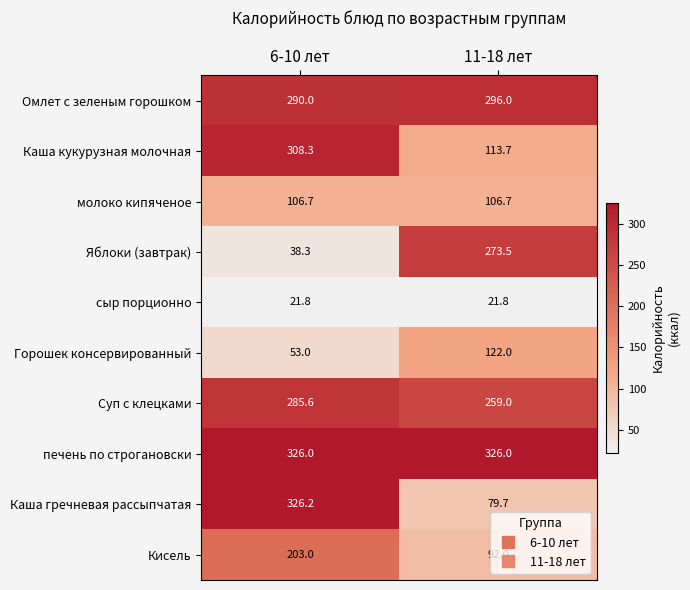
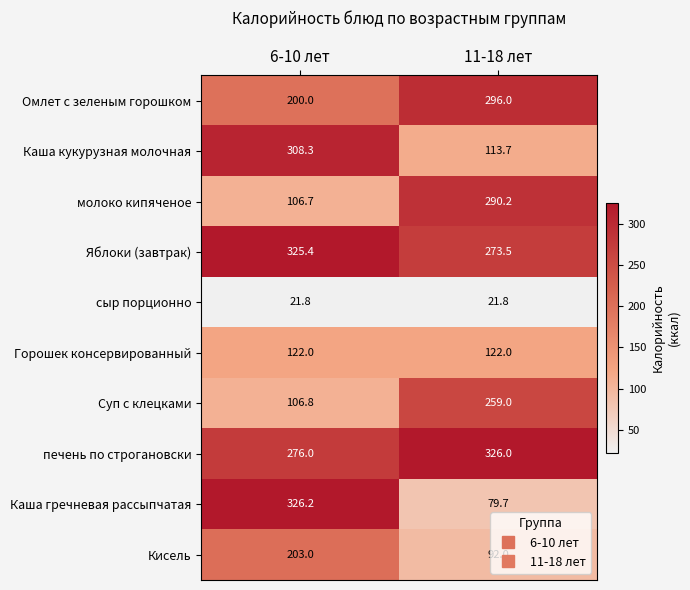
  {
    "Омлет с зеленым горошком": {
-     "6-10 лет": 290.0,
+     "6-10 лет": 200.0,
      "11-18 лет": 296.0
    },
    "Каша кукурузная молочная": {
      "6-10 лет": 308.3,
      "11-18 лет": 113.7
    },
    "молоко кипяченое": {
      "6-10 лет": 106.7,
-     "11-18 лет": 106.7
+     "11-18 лет": 290.2
    },
    "Яблоки (завтрак)": {
-     "6-10 лет": 38.3,
+     "6-10 лет": 325.4,
      "11-18 лет": 273.5
    },
    "сыр порционно": {
      "6-10 лет": 21.8,
      "11-18 лет": 21.8
    },
    "Горошек консервированный": {
-     "6-10 лет": 53.0,
+     "6-10 лет": 122.0,
      "11-18 лет": 122.0
    },
    "Суп с клецками": {
-     "6-10 лет": 285.6,
+     "6-10 лет": 106.8,
      "11-18 лет": 259.0
    },
    "печень по строгановски": {
-     "6-10 лет": 326.0,
+     "6-10 лет": 276.0,
      "11-18 лет": 326.0
    },
    "Каша гречневая рассыпчатая": {
      "6-10 лет": 326.2,
      "11-18 лет": 79.7
    },
    "Кисель": {
      "6-10 лет": 203.0
    }
  }
